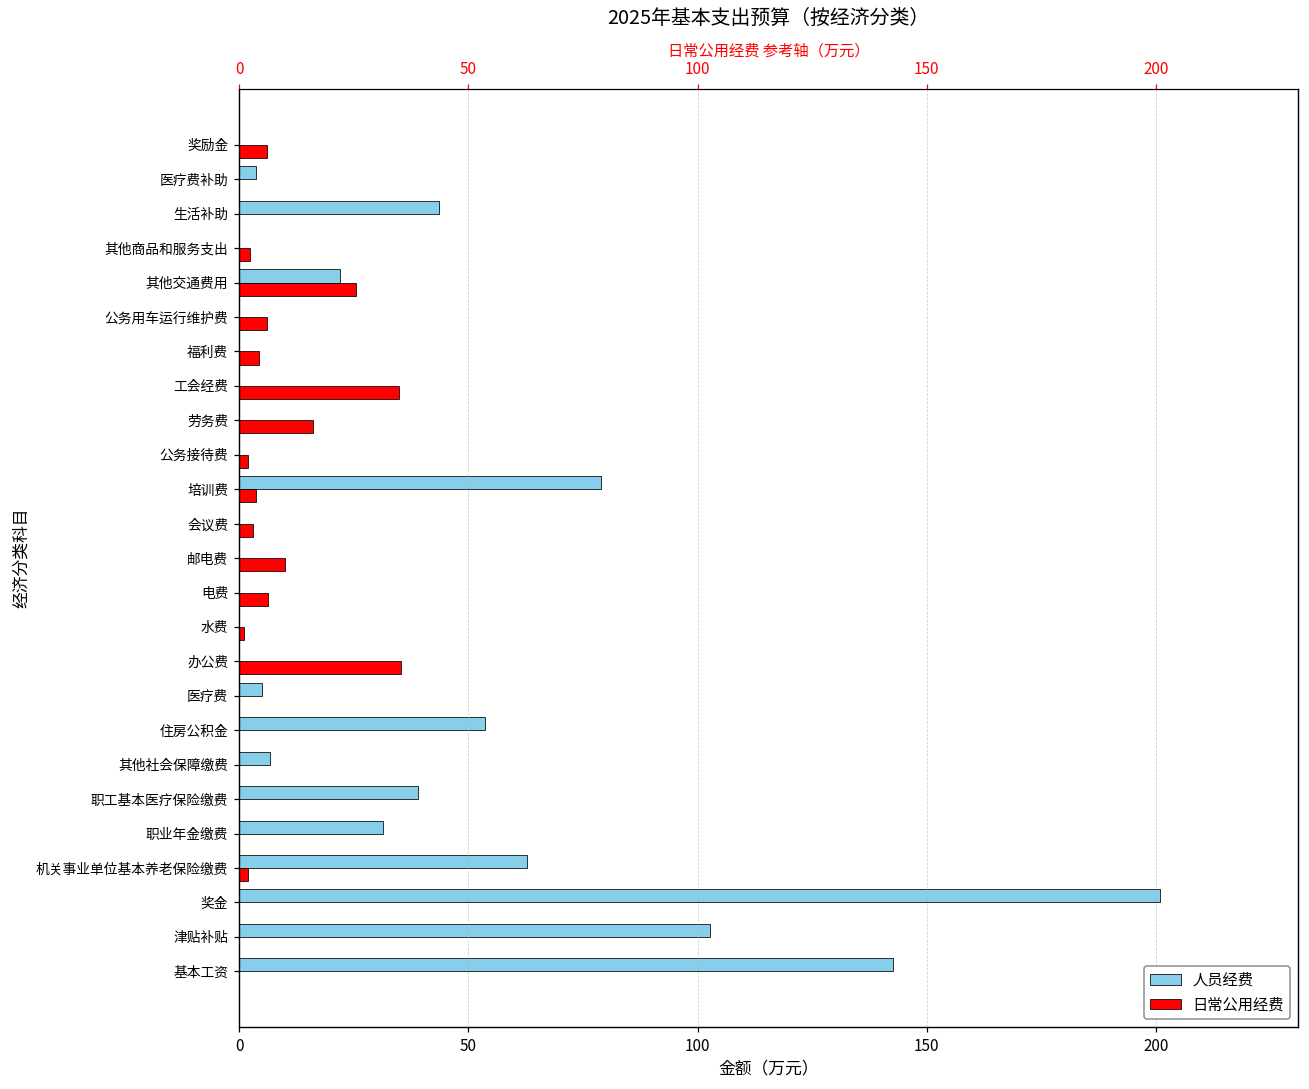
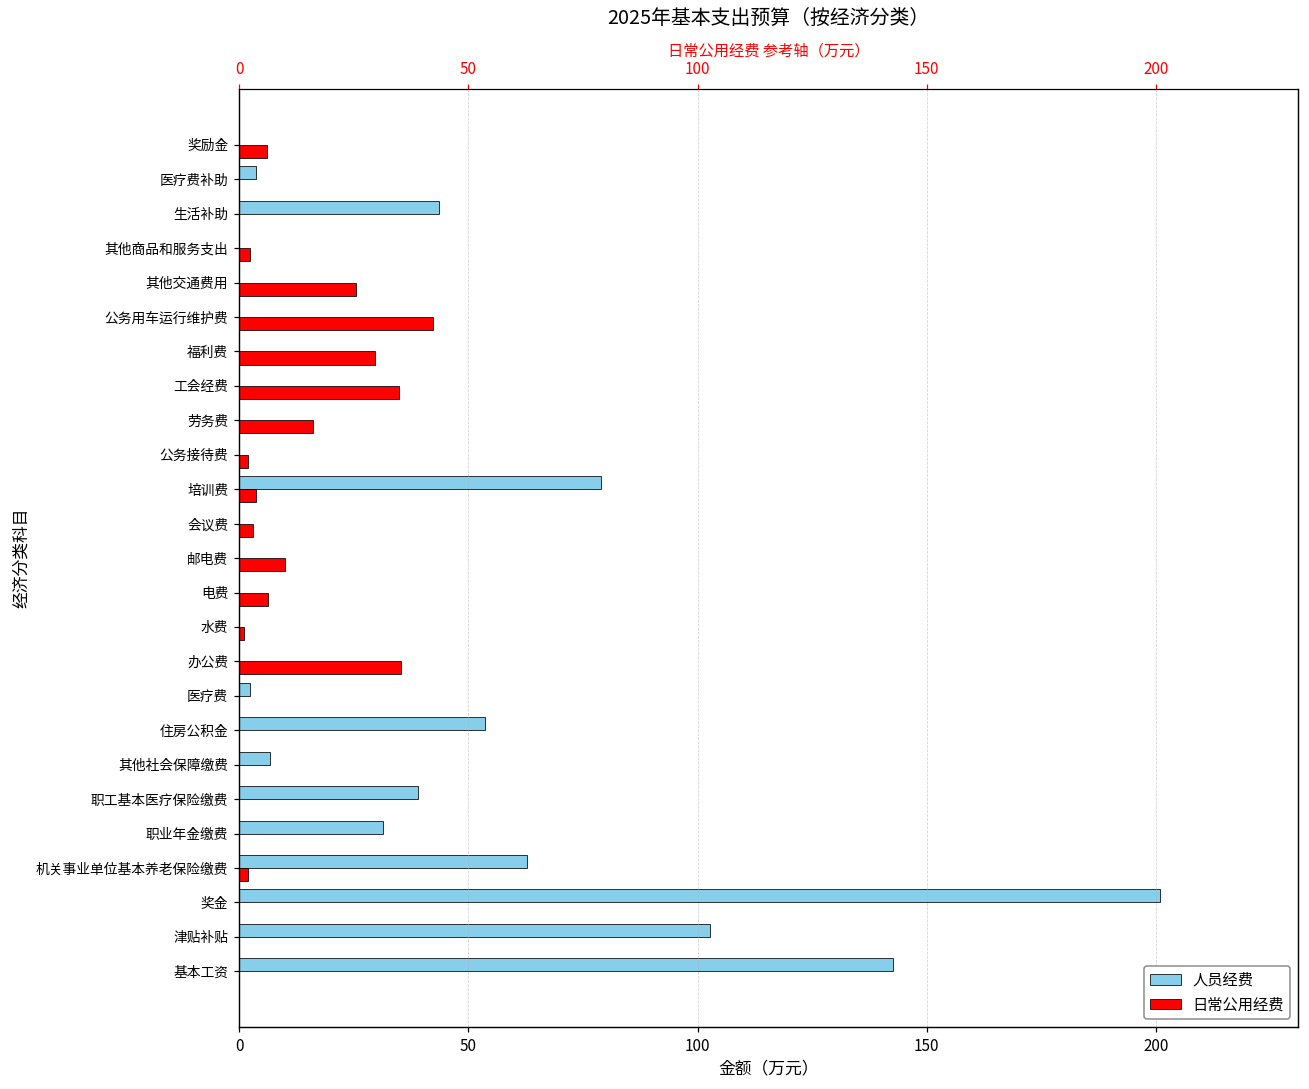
  {
    "人员经费": {
      "医疗费补助": 4,
      "生活补助": 44,
      "其他商品和服务支出": 0,
-     "其他交通费用": 22,
+     "其他交通费用": 0,
      "公务用车运行维护费": 0,
      "福利费": 0,
      "工会经费": 0,
      "劳务费": 0,
      "公务接待费": 0,
      "培训费": 79,
      "会议费": 0,
      "邮电费": 0,
      "电费": 0,
      "水费": 0,
      "办公费": 0,
-     "医疗费": 5,
+     "医疗费": 2,
      "住房公积金": 54,
      "其他社会保障缴费": 7,
      "职工基本医疗保险缴费": 39,
      "职业年金缴费": 31,
      "机关事业单位基本养老保险缴费": 63,
      "奖金": 201,
      "津贴补贴": 103,
      "基本工资": 143
    },
    "日常公用经费": {
      "奖励金": 6,
      "医疗费补助": 0,
      "生活补助": 0,
      "其他商品和服务支出": 2,
      "其他交通费用": 25,
-     "公务用车运行维护费": 6,
-     "福利费": 4,
+     "公务用车运行维护费": 42,
+     "福利费": 30,
      "工会经费": 35,
      "劳务费": 16,
      "公务接待费": 2,
      "培训费": 4,
      "会议费": 3,
      "邮电费": 10,
      "电费": 6,
      "水费": 1,
      "办公费": 35,
      "医疗费": 0,
      "住房公积金": 0,
      "其他社会保障缴费": 0,
      "职工基本医疗保险缴费": 0,
      "职业年金缴费": 0,
      "机关事业单位基本养老保险缴费": 2,
      "奖金": 0,
      "津贴补贴": 0,
      "基本工资": 0
    }
  }
